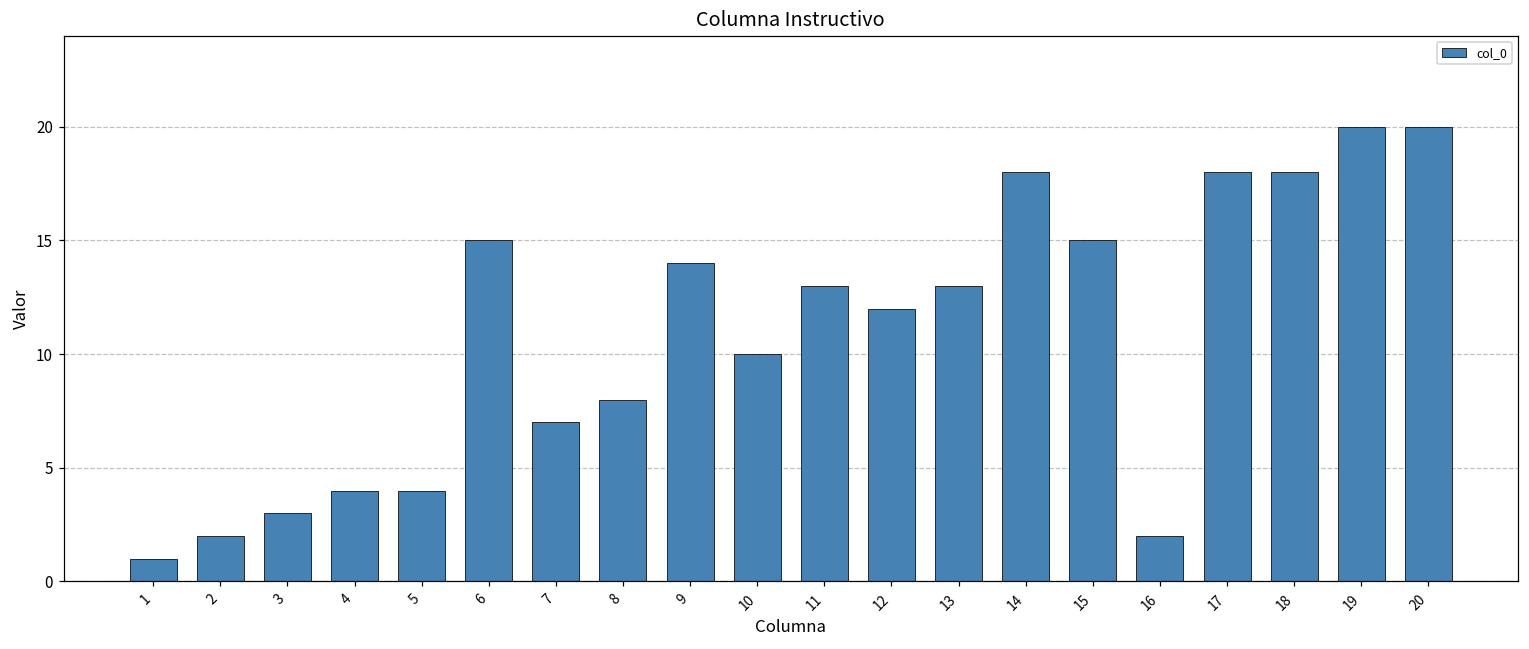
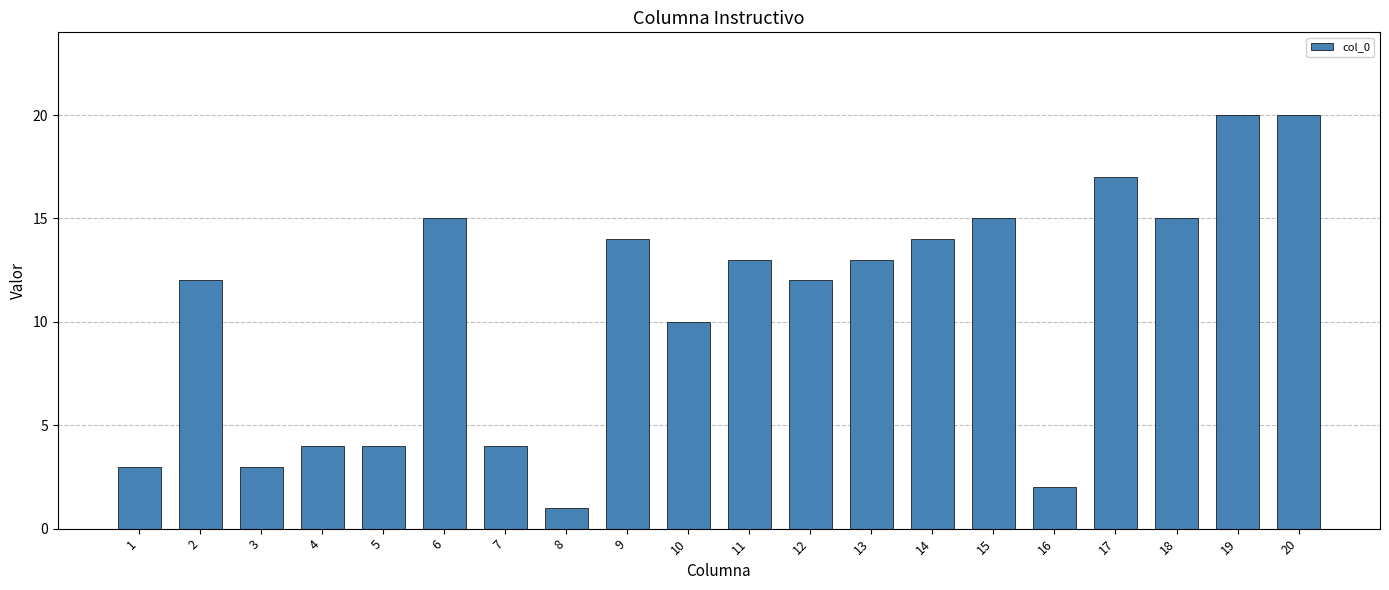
  {
-   "1": 1,
-   "2": 2,
+   "1": 3,
+   "2": 12,
    "3": 3,
    "4": 4,
    "5": 4,
    "6": 15,
-   "7": 7,
-   "8": 8,
+   "7": 4,
+   "8": 1,
    "9": 14,
    "10": 10,
    "11": 13,
    "12": 12,
    "13": 13,
-   "14": 18,
+   "14": 14,
    "15": 15,
    "16": 2,
-   "17": 18,
-   "18": 18,
+   "17": 17,
+   "18": 15,
    "19": 20,
    "20": 20
  }
